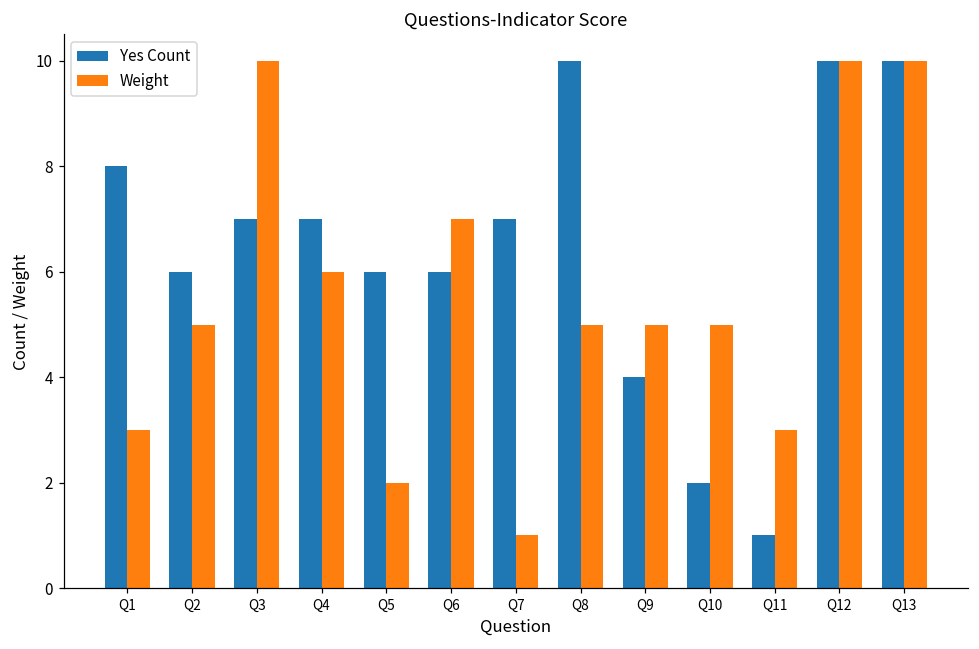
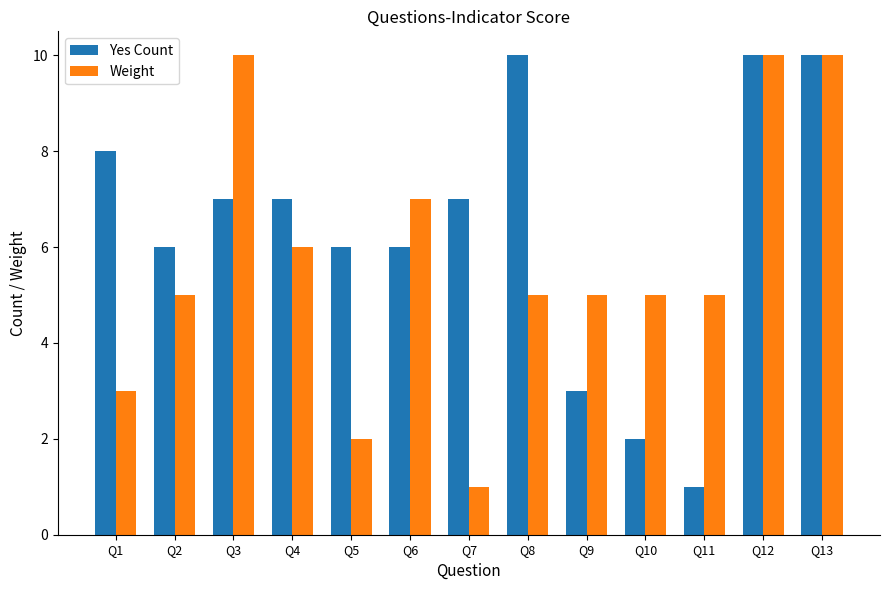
  {
    "Yes Count": {
      "Q1": 8,
      "Q2": 6,
      "Q3": 7,
      "Q4": 7,
      "Q5": 6,
      "Q6": 6,
      "Q7": 7,
      "Q8": 10,
-     "Q9": 4,
+     "Q9": 3,
      "Q10": 2,
      "Q11": 1,
      "Q12": 10,
      "Q13": 10
    },
    "Weight": {
      "Q1": 3,
      "Q2": 5,
      "Q3": 10,
      "Q4": 6,
      "Q5": 2,
      "Q6": 7,
      "Q7": 1,
      "Q8": 5,
      "Q9": 5,
      "Q10": 5,
-     "Q11": 3,
+     "Q11": 5,
      "Q12": 10,
      "Q13": 10
    }
  }
